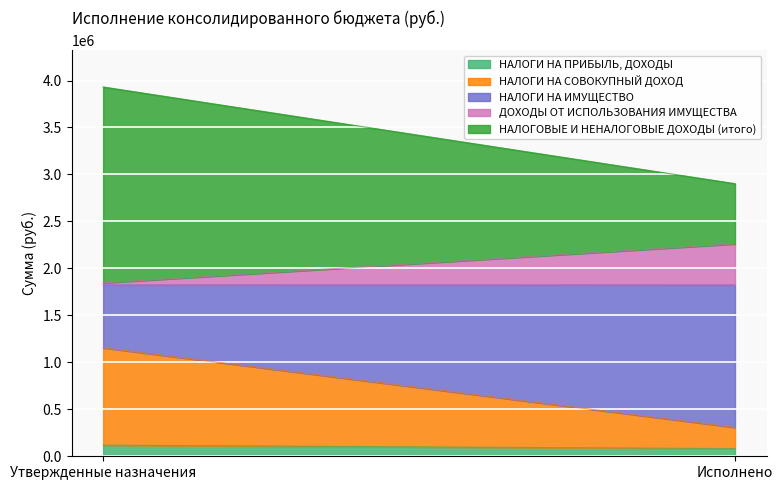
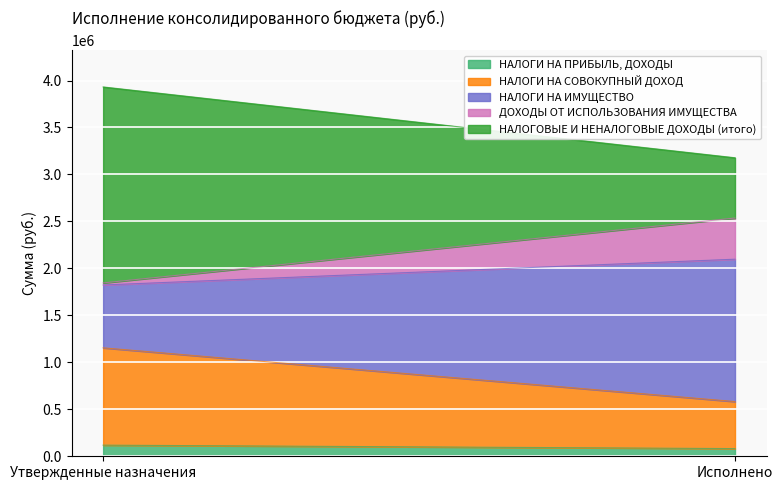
  {
    "НАЛОГИ НА ПРИБЫЛЬ, ДОХОДЫ": {
      "Утвержденные назначения": 100000,
      "Исполнено": 100000
    },
    "НАЛОГИ НА СОВОКУПНЫЙ ДОХОД": {
      "Утвержденные назначения": 1000000,
-     "Исполнено": 200000
+     "Исполнено": 500000
    },
    "НАЛОГИ НА ИМУЩЕСТВО": {
      "Исполнено": 1500000
    },
    "ДОХОДЫ ОТ ИСПОЛЬЗОВАНИЯ ИМУЩЕСТВА": {
      "Исполнено": 400000
    },
    "НАЛОГОВЫЕ И НЕНАЛОГОВЫЕ ДОХОДЫ (итого)": {
      "Утвержденные назначения": 2100000,
      "Исполнено": 600000
    }
  }
